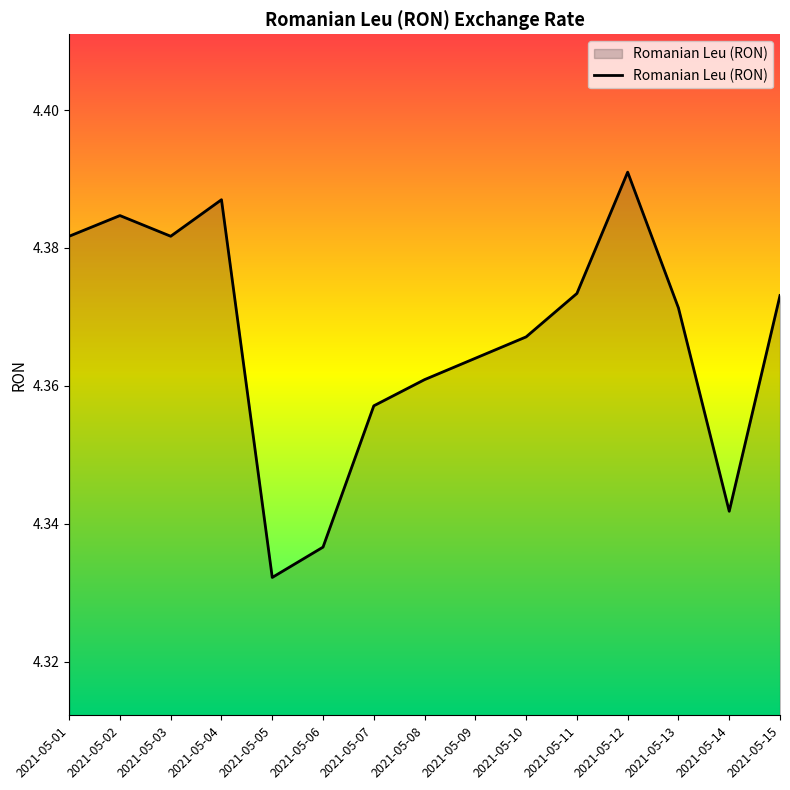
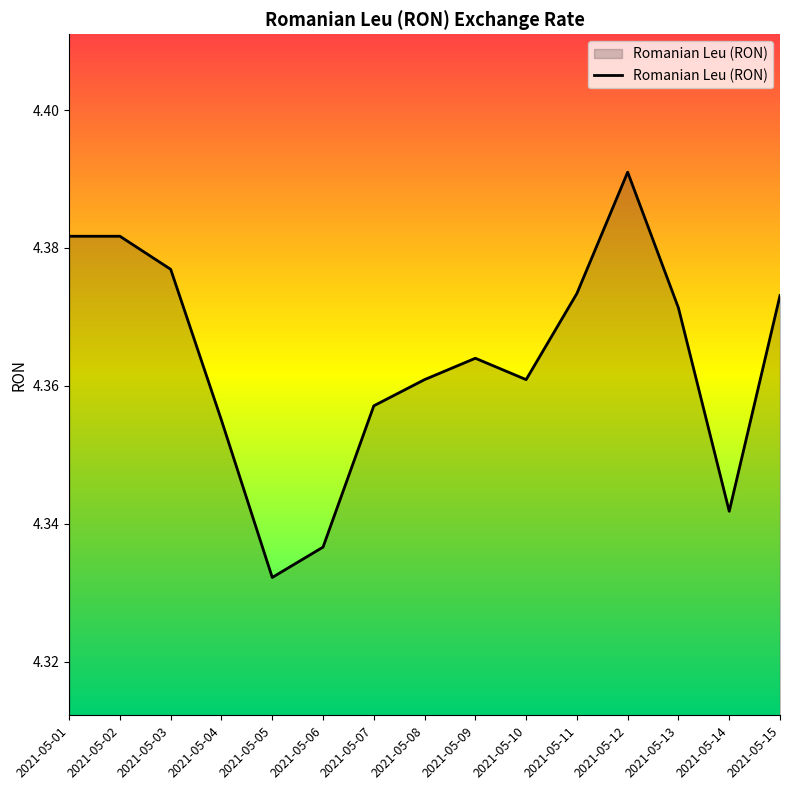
  {
    "2021-05-01": 4.382,
-   "2021-05-02": 4.385,
-   "2021-05-03": 4.382,
-   "2021-05-04": 4.387,
+   "2021-05-02": 4.382,
+   "2021-05-03": 4.377,
+   "2021-05-04": 4.355,
    "2021-05-05": 4.332,
    "2021-05-06": 4.337,
    "2021-05-07": 4.357,
    "2021-05-08": 4.361,
    "2021-05-09": 4.364,
-   "2021-05-10": 4.367,
+   "2021-05-10": 4.361,
    "2021-05-11": 4.373,
    "2021-05-12": 4.391,
    "2021-05-13": 4.371,
    "2021-05-14": 4.342,
    "2021-05-15": 4.373
  }
